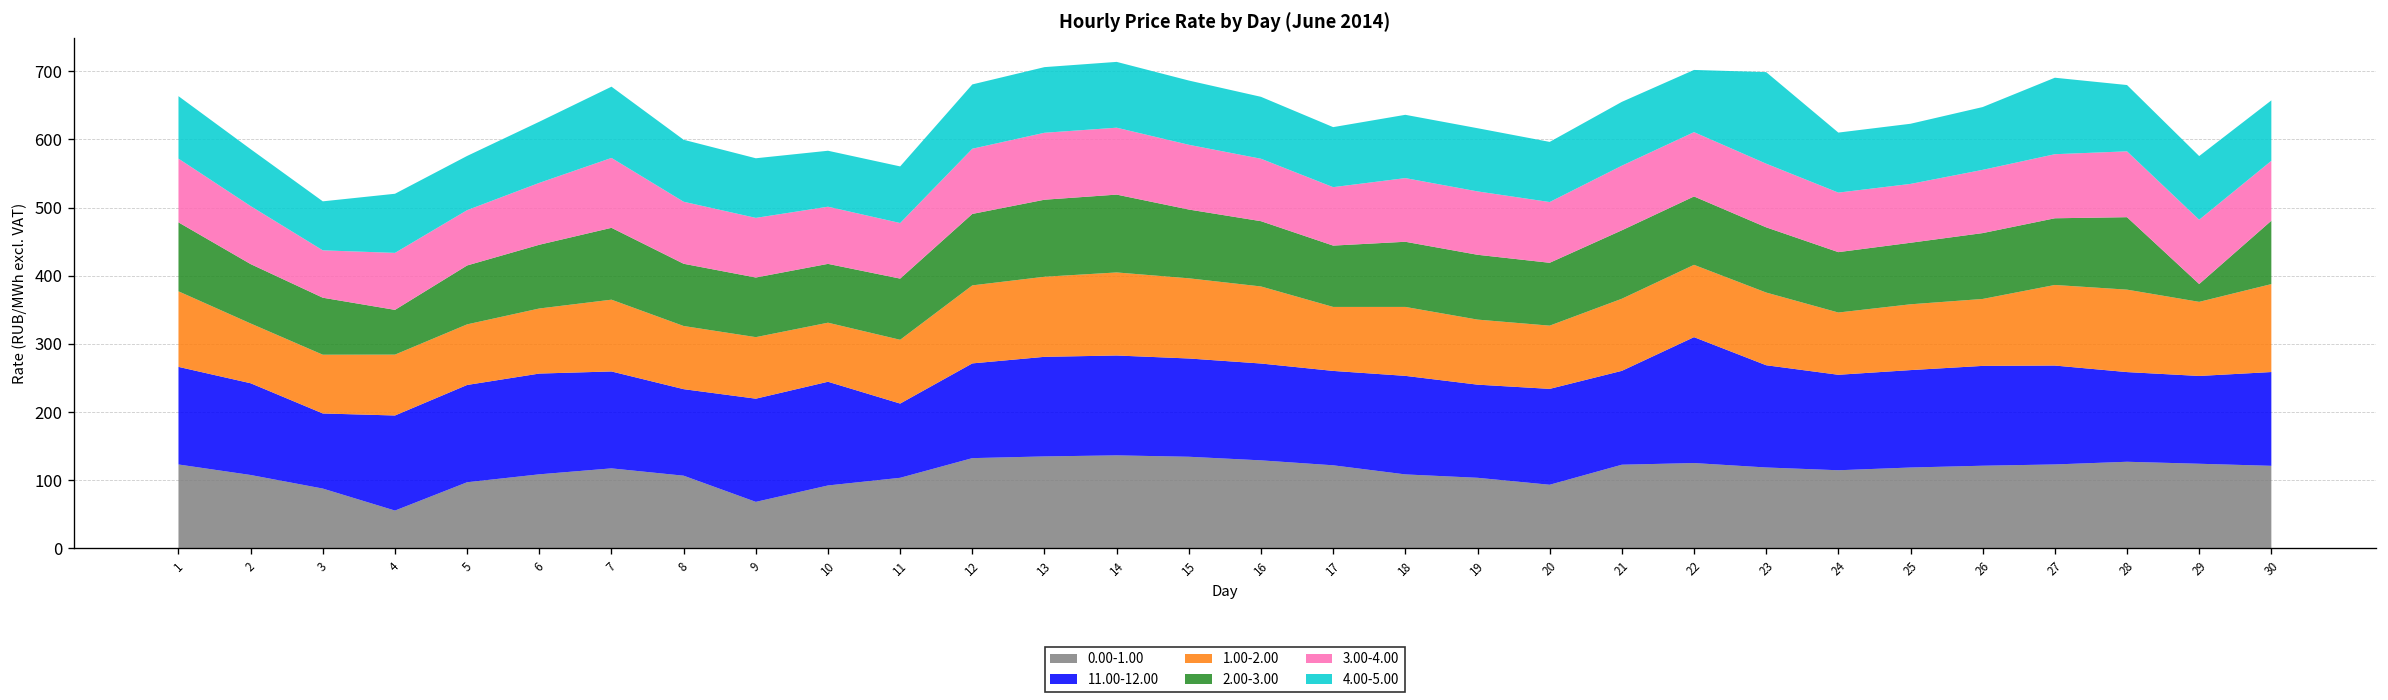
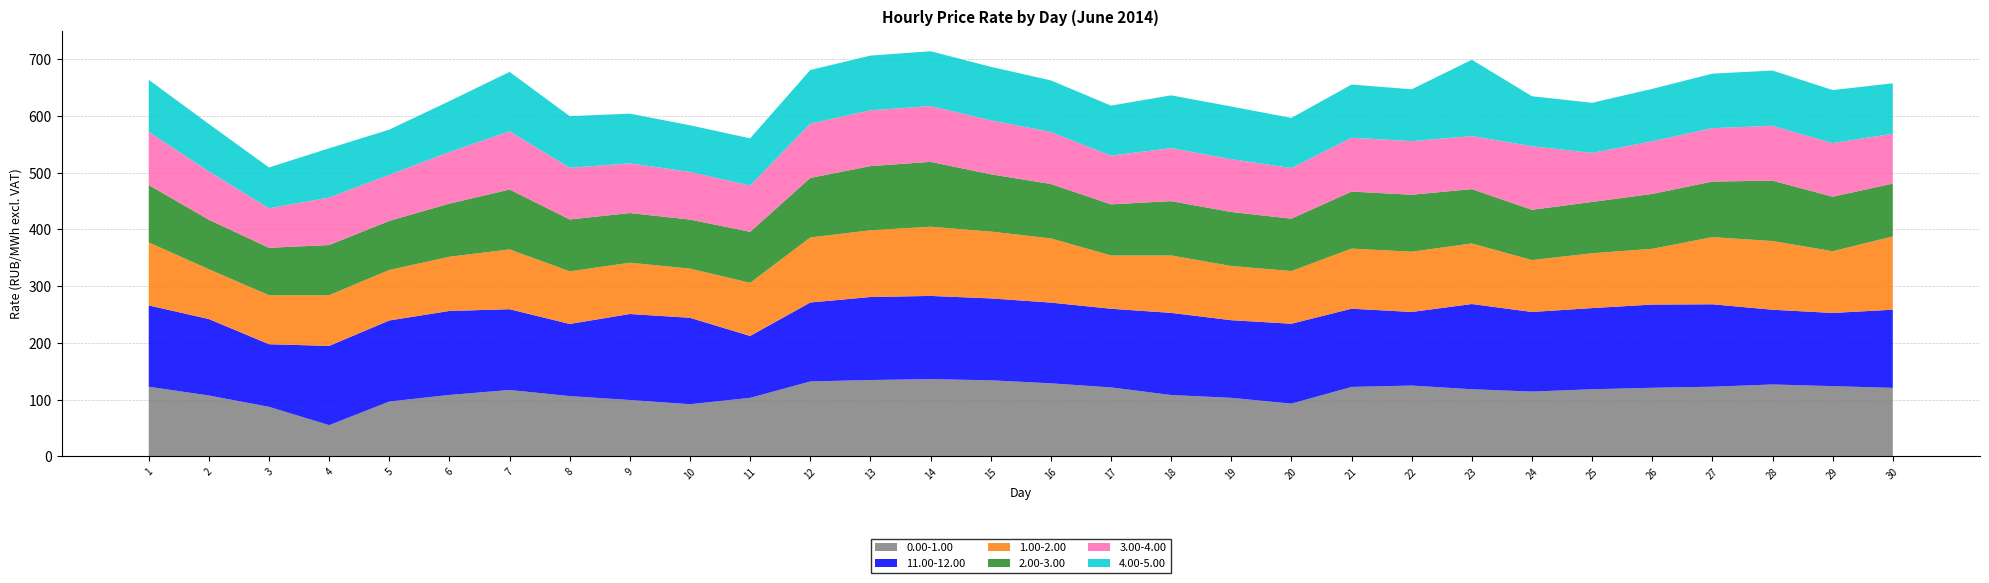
  {
    "0.00-1.00": {
      "1": 120,
      "2": 110,
      "3": 90,
      "4": 60,
      "5": 100,
      "6": 110,
      "7": 120,
      "8": 110,
-     "9": 70,
+     "9": 100,
      "10": 90,
      "11": 100,
      "12": 130,
      "13": 130,
      "14": 140,
      "15": 130,
      "16": 130,
      "17": 120,
      "18": 110,
      "19": 100,
      "20": 90,
      "21": 120,
      "22": 120,
      "23": 120,
      "24": 110,
      "25": 120,
      "26": 120,
      "27": 120,
      "28": 130,
      "29": 120,
      "30": 120
    },
    "11.00-12.00": {
      "1": 140,
      "2": 130,
      "3": 110,
      "4": 140,
      "5": 140,
      "6": 150,
      "7": 140,
      "8": 130,
      "9": 150,
      "10": 150,
      "11": 110,
      "12": 140,
      "13": 150,
      "14": 150,
      "15": 140,
      "16": 140,
      "17": 140,
      "18": 140,
      "19": 140,
      "20": 140,
      "21": 140,
-     "22": 180,
+     "22": 130,
      "23": 150,
      "24": 140,
      "25": 140,
      "26": 150,
      "27": 150,
      "28": 130,
      "29": 130,
      "30": 140
    },
    "1.00-2.00": {
      "1": 110,
      "2": 90,
      "3": 90,
      "4": 90,
      "5": 90,
      "6": 100,
      "7": 110,
      "8": 90,
      "9": 90,
      "10": 90,
      "11": 90,
      "12": 110,
      "13": 120,
      "14": 120,
      "15": 120,
      "16": 110,
      "17": 90,
      "18": 100,
      "19": 100,
      "20": 90,
      "21": 110,
      "22": 110,
      "23": 110,
      "24": 90,
      "25": 100,
      "26": 100,
      "27": 120,
      "28": 120,
      "29": 110,
      "30": 130
    },
    "2.00-3.00": {
      "1": 100,
      "2": 90,
      "3": 80,
-     "4": 70,
+     "4": 90,
      "5": 90,
      "6": 90,
      "7": 110,
      "8": 90,
      "9": 90,
      "10": 90,
      "11": 90,
      "12": 100,
      "13": 110,
      "14": 110,
      "15": 100,
      "16": 100,
      "17": 90,
      "18": 100,
      "19": 100,
      "20": 90,
      "21": 100,
      "22": 100,
      "23": 100,
      "24": 90,
      "25": 90,
      "26": 100,
      "27": 100,
      "28": 110,
-     "29": 30,
+     "29": 100,
      "30": 90
    },
    "3.00-4.00": {
      "1": 90,
      "2": 90,
      "3": 70,
      "4": 80,
      "5": 80,
      "6": 90,
      "7": 100,
      "8": 90,
      "9": 90,
      "10": 80,
      "11": 80,
      "12": 100,
      "13": 100,
      "14": 100,
      "15": 100,
      "16": 90,
      "17": 90,
      "18": 90,
      "19": 90,
      "20": 90,
      "21": 90,
      "22": 90,
      "23": 90,
-     "24": 90,
+     "24": 110,
      "25": 90,
      "26": 90,
      "27": 90,
      "28": 100,
      "29": 90,
      "30": 90
    },
    "4.00-5.00": {
      "1": 90,
      "2": 80,
      "3": 70,
      "4": 90,
      "5": 80,
      "6": 90,
      "7": 100,
      "8": 90,
      "9": 90,
      "10": 80,
      "11": 80,
      "12": 90,
      "13": 100,
      "14": 100,
      "15": 90,
      "16": 90,
      "17": 90,
      "18": 90,
      "19": 90,
      "20": 90,
      "21": 90,
      "22": 90,
      "23": 130,
      "24": 90,
      "25": 90,
      "26": 90,
-     "27": 110,
+     "27": 100,
      "28": 100,
      "29": 90,
      "30": 90
    }
  }
